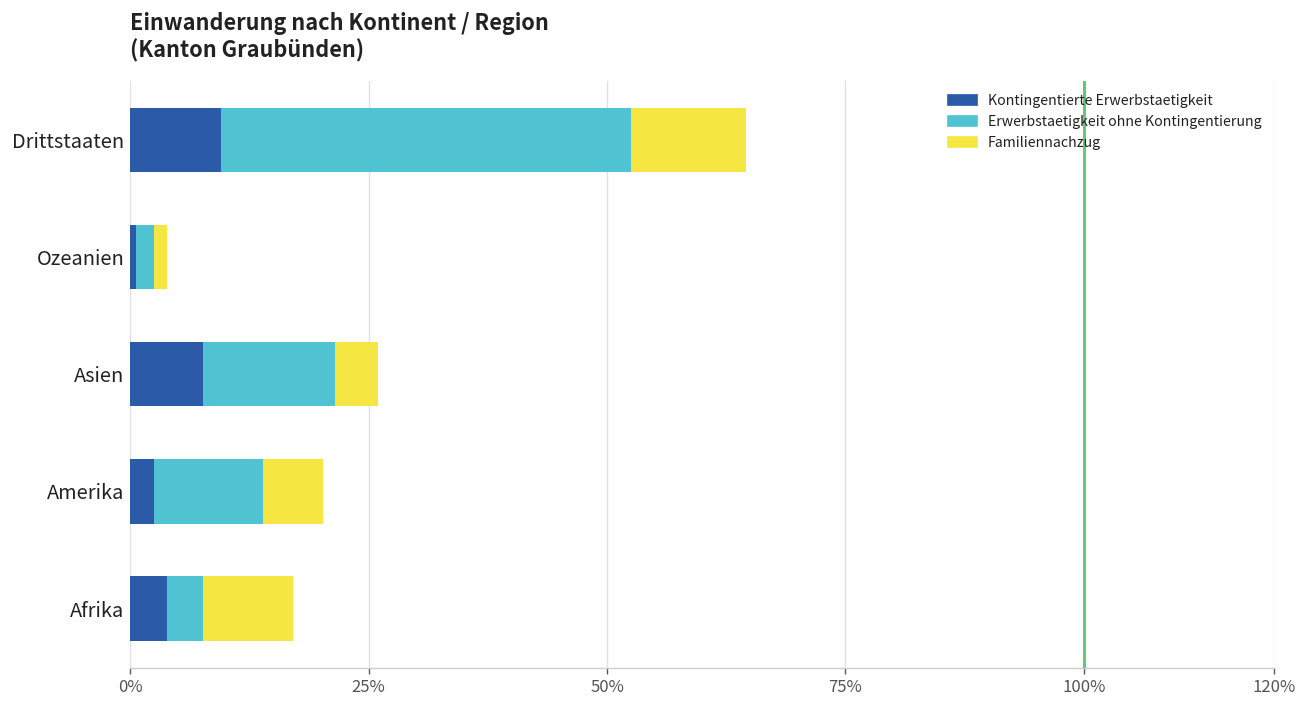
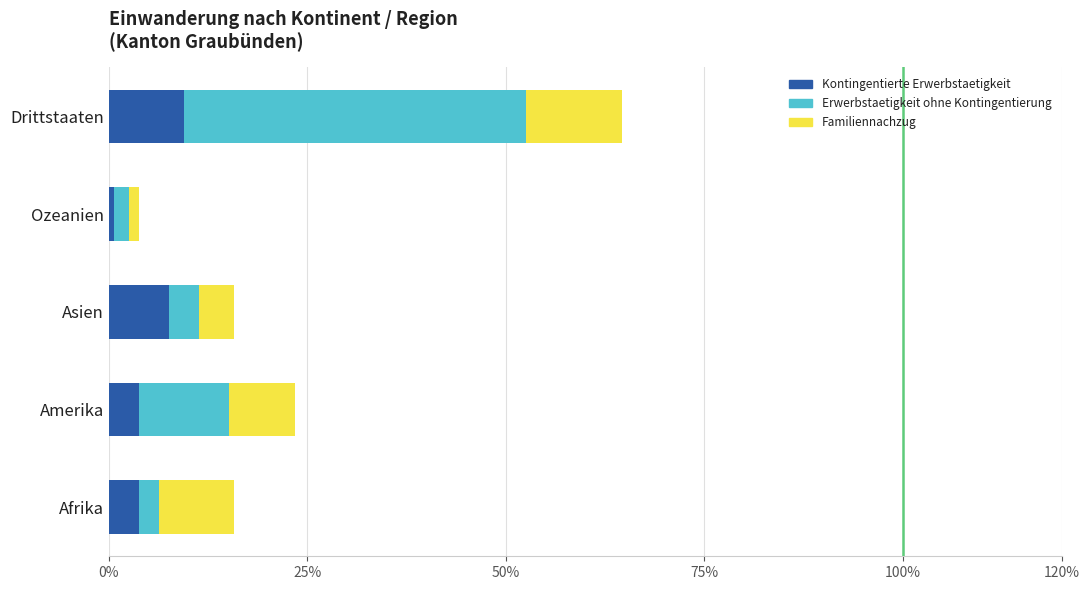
  {
    "Kontingentierte Erwerbstaetigkeit": {
      "Drittstaaten": "9%",
      "Ozeanien": "1%",
      "Asien": "8%",
-     "Amerika": "3%",
+     "Amerika": "4%",
      "Afrika": "4%"
    },
    "Erwerbstaetigkeit ohne Kontingentierung": {
      "Drittstaaten": "43%",
      "Ozeanien": "2%",
-     "Asien": "14%",
+     "Asien": "4%",
      "Amerika": "11%",
-     "Afrika": "4%"
+     "Afrika": "3%"
    },
    "Familiennachzug": {
      "Drittstaaten": "12%",
      "Ozeanien": "1%",
      "Asien": "4%",
-     "Amerika": "6%",
+     "Amerika": "8%",
      "Afrika": "9%"
    }
  }
